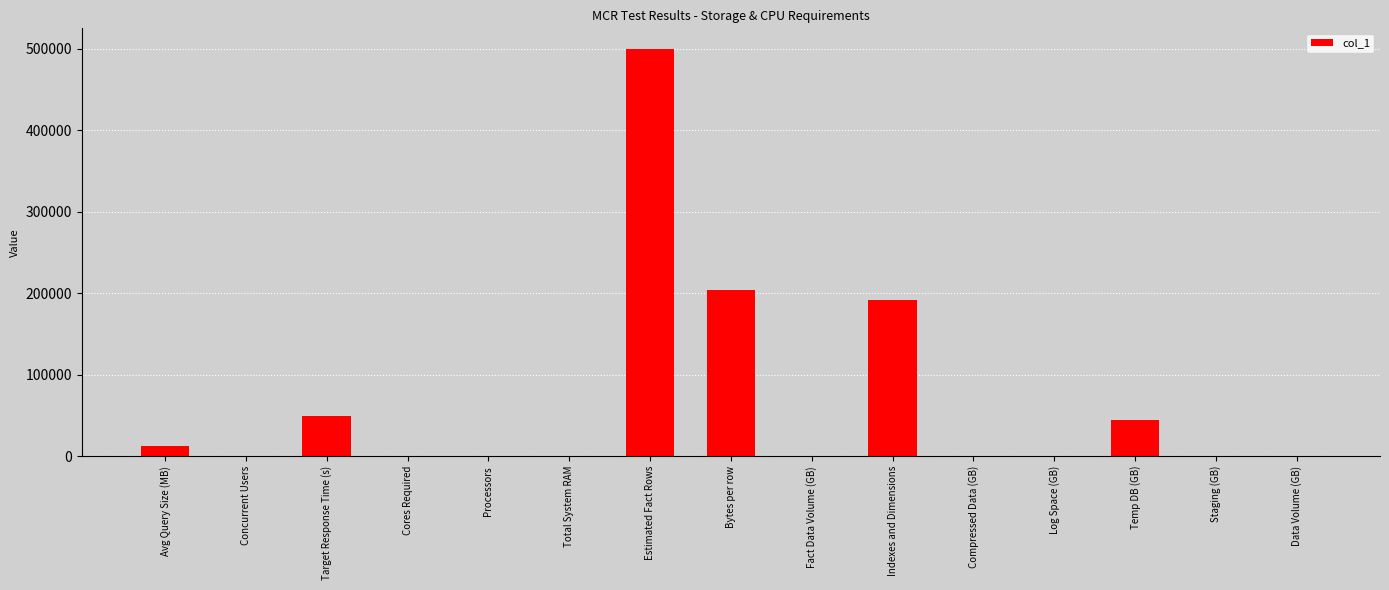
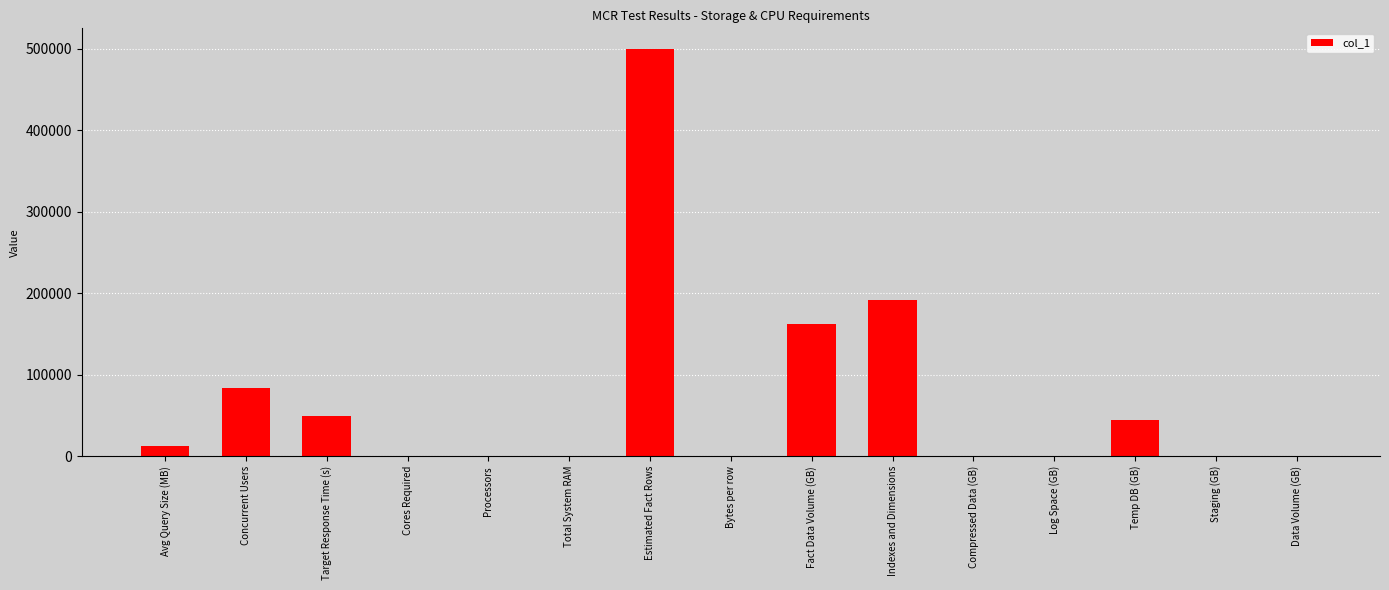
  {
    "Avg Query Size (MB)": 10000,
-   "Concurrent Users": 0,
+   "Concurrent Users": 80000,
    "Target Response Time (s)": 50000,
    "Estimated Fact Rows": 500000,
-   "Bytes per row": 200000,
-   "Fact Data Volume (GB)": 0,
+   "Bytes per row": 0,
+   "Fact Data Volume (GB)": 160000,
    "Indexes and Dimensions": 190000,
    "Temp DB (GB)": 40000
  }
